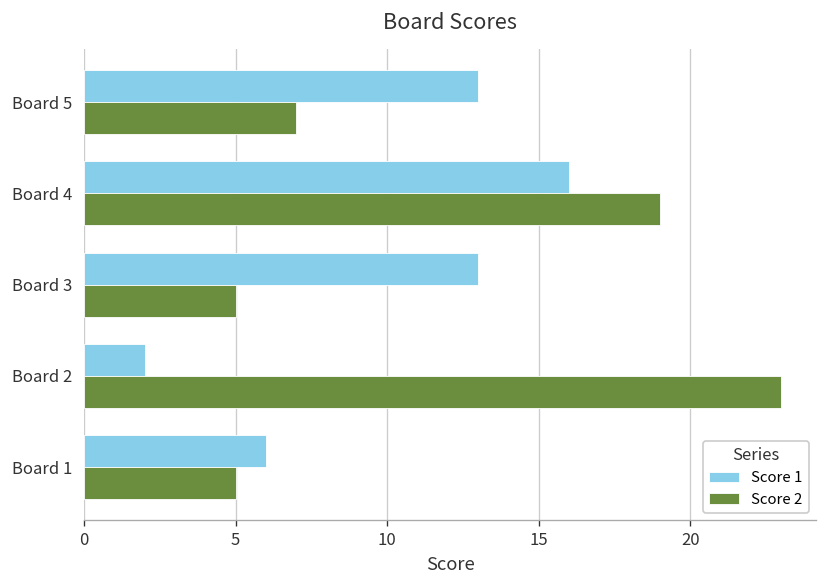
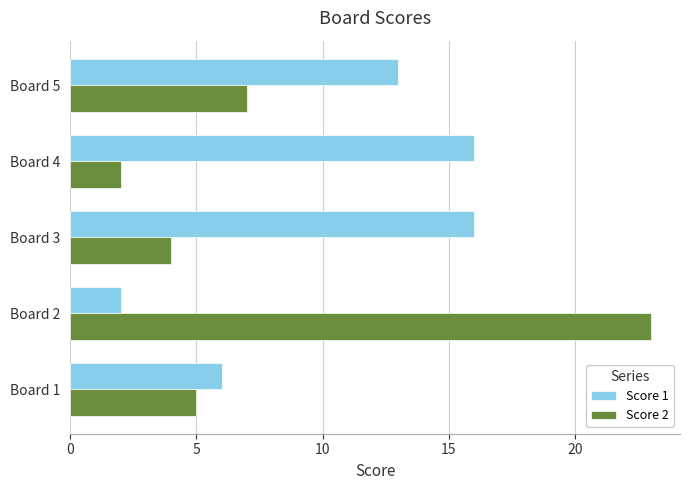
  {
    "Score 1": {
      "Board 5": 13,
      "Board 4": 16,
-     "Board 3": 13,
+     "Board 3": 16,
      "Board 2": 2,
      "Board 1": 6
    },
    "Score 2": {
      "Board 5": 7,
-     "Board 4": 19,
-     "Board 3": 5,
+     "Board 4": 2,
+     "Board 3": 4,
      "Board 2": 23,
      "Board 1": 5
    }
  }
